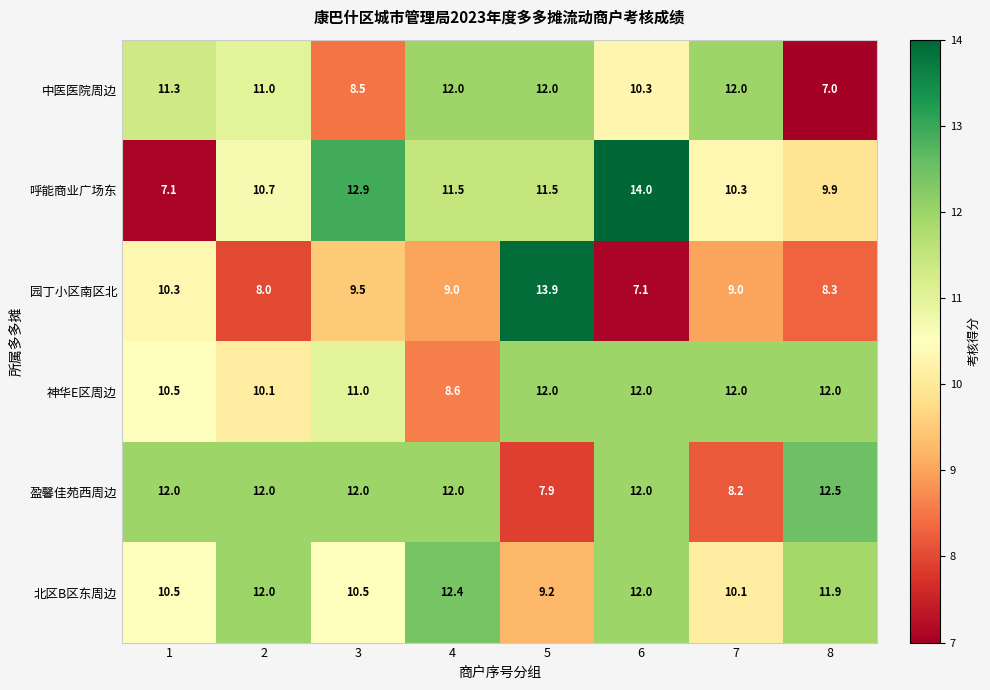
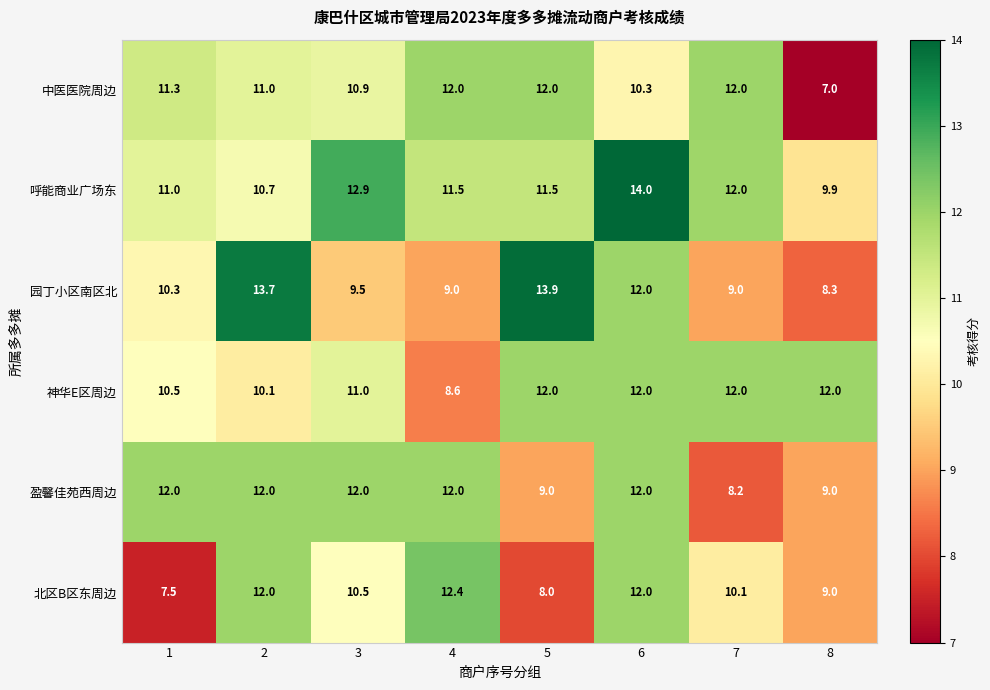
  {
    "中医医院周边": {
      "1": 11.3,
      "2": 11.0,
-     "3": 8.5,
+     "3": 10.9,
      "4": 12.0,
      "5": 12.0,
      "6": 10.3,
      "7": 12.0,
      "8": 7.0
    },
    "呼能商业广场东": {
-     "1": 7.1,
+     "1": 11.0,
      "2": 10.7,
      "3": 12.9,
      "4": 11.5,
      "5": 11.5,
      "6": 14.0,
-     "7": 10.3,
+     "7": 12.0,
      "8": 9.9
    },
    "园丁小区南区北": {
      "1": 10.3,
-     "2": 8.0,
+     "2": 13.7,
      "3": 9.5,
      "4": 9.0,
      "5": 13.9,
-     "6": 7.1,
+     "6": 12.0,
      "7": 9.0,
      "8": 8.3
    },
    "神华E区周边": {
      "1": 10.5,
      "2": 10.1,
      "3": 11.0,
      "4": 8.6,
      "5": 12.0,
      "6": 12.0,
      "7": 12.0,
      "8": 12.0
    },
    "盈馨佳苑西周边": {
      "1": 12.0,
      "2": 12.0,
      "3": 12.0,
      "4": 12.0,
-     "5": 7.9,
+     "5": 9.0,
      "6": 12.0,
      "7": 8.2,
-     "8": 12.5
+     "8": 9.0
    },
    "北区B区东周边": {
-     "1": 10.5,
+     "1": 7.5,
      "2": 12.0,
      "3": 10.5,
      "4": 12.4,
-     "5": 9.2,
+     "5": 8.0,
      "6": 12.0,
      "7": 10.1,
-     "8": 11.9
+     "8": 9.0
    }
  }
